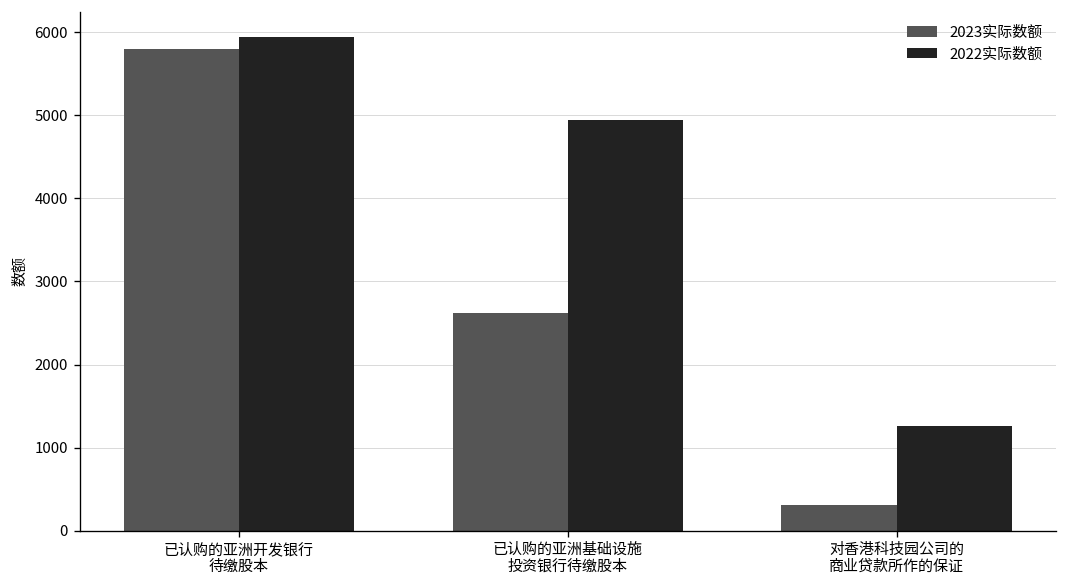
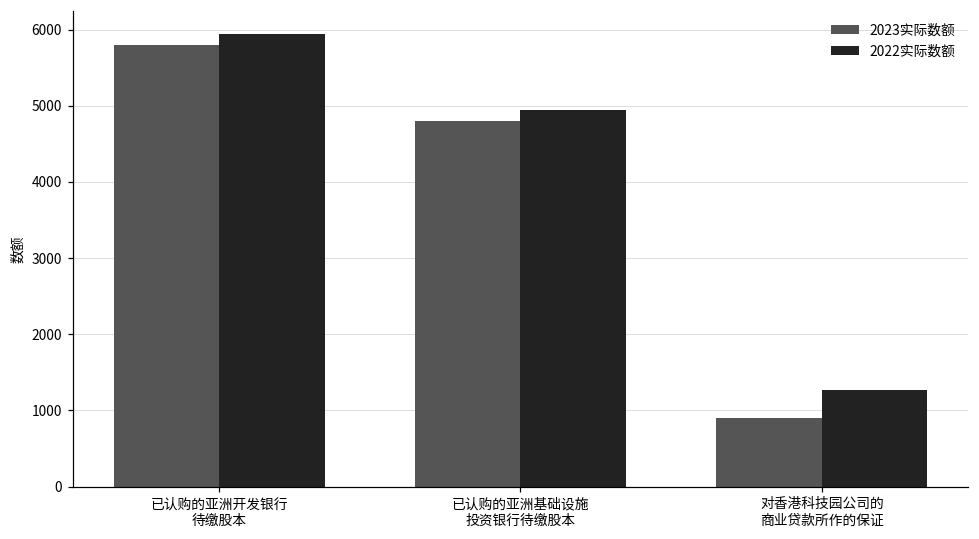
  {
    "2023实际数额": {
      "已认购的亚洲开发银行 待缴股本": 5800,
-     "已认购的亚洲基础设施 投资银行待缴股本": 2600,
-     "对香港科技园公司的 商业贷款所作的保证": 300
+     "已认购的亚洲基础设施 投资银行待缴股本": 4800,
+     "对香港科技园公司的 商业贷款所作的保证": 900
    },
    "2022实际数额": {
      "已认购的亚洲开发银行 待缴股本": 5900,
      "已认购的亚洲基础设施 投资银行待缴股本": 4900,
      "对香港科技园公司的 商业贷款所作的保证": 1300
    }
  }
